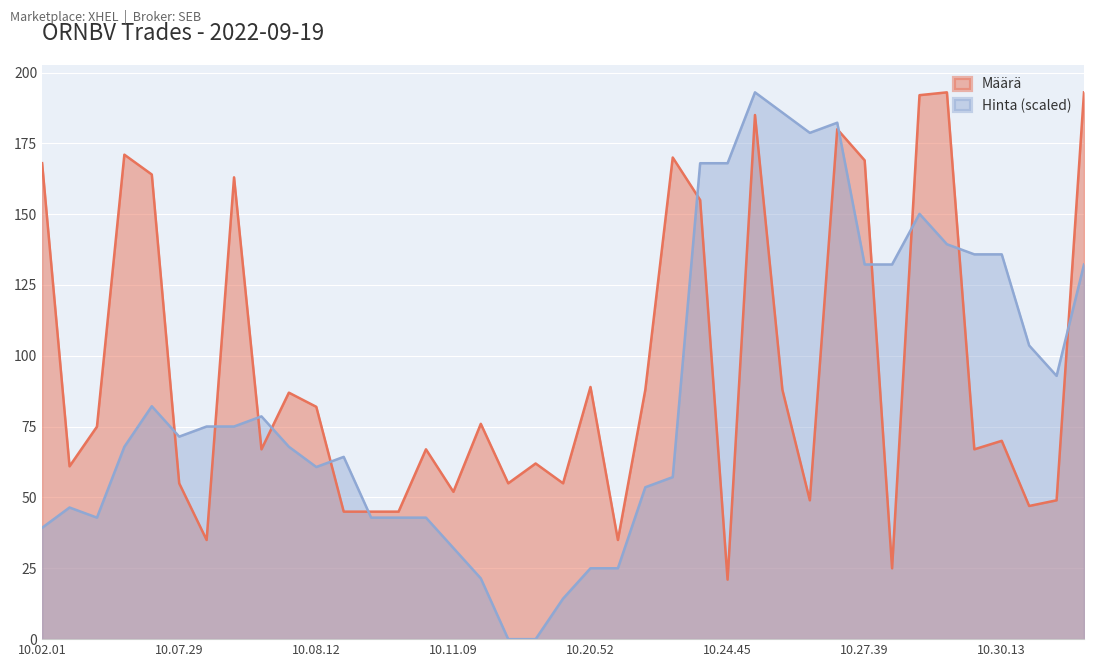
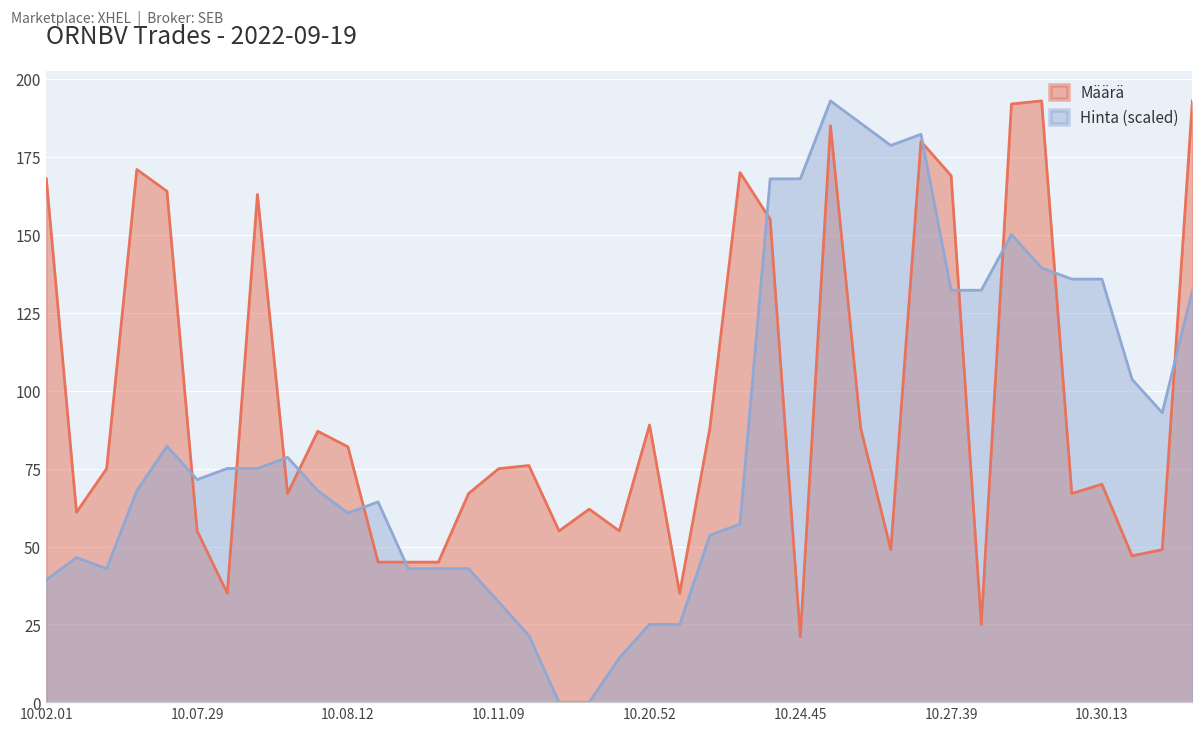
  {
    "Määrä": {
      "10.02.01": 168,
      "10.08.12": 82,
-     "10.11.09": 52
+     "10.11.09": 75
    },
    "Hinta (scaled)": {
      "10.02.01": 39,
      "10.08.12": 61,
      "10.11.09": 32
    }
  }
